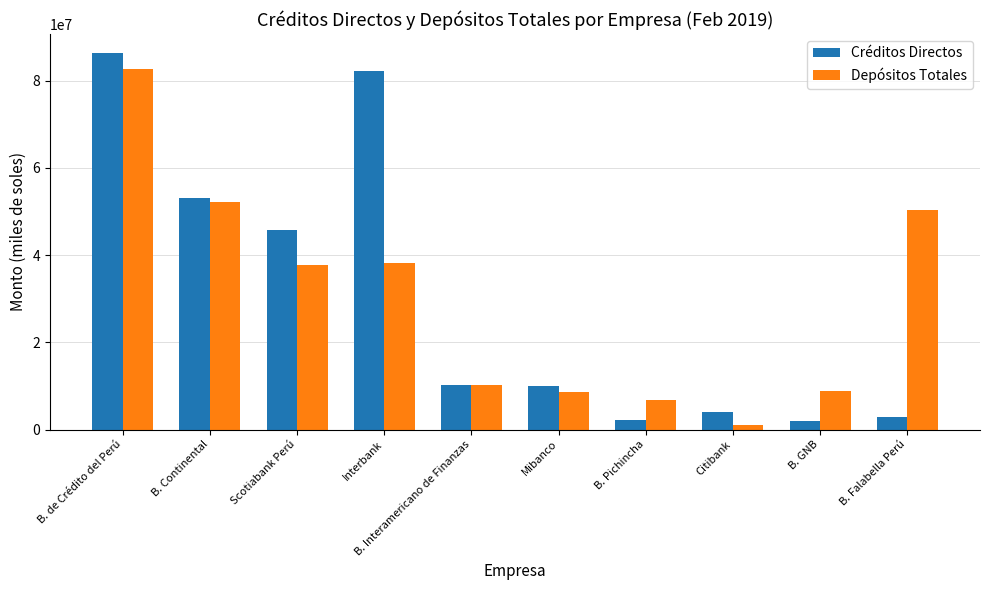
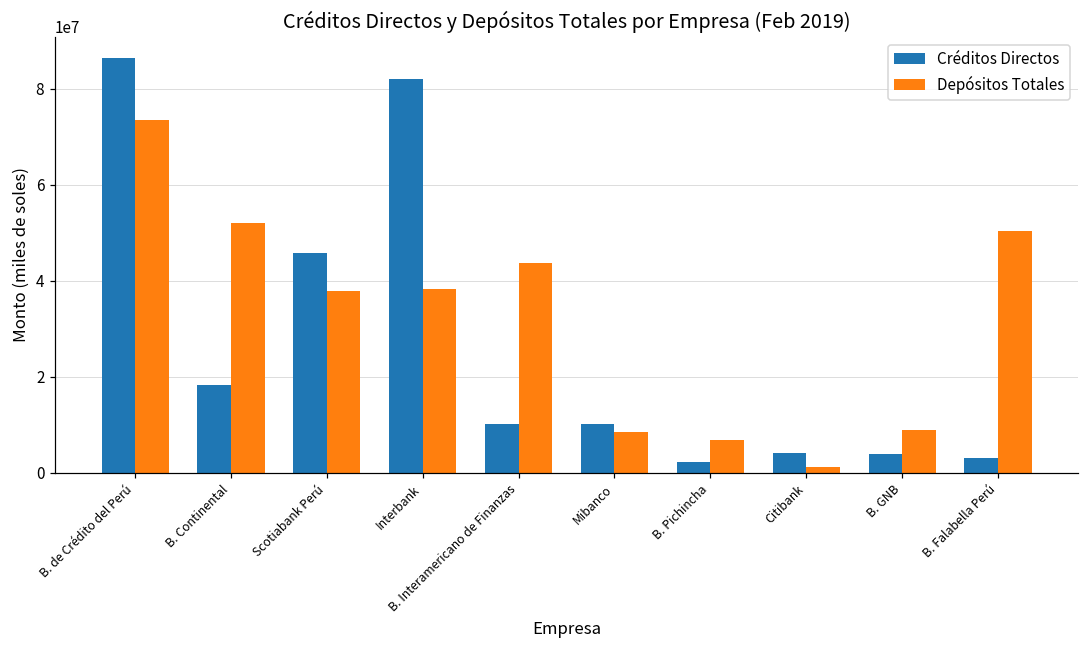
  {
    "Créditos Directos": {
      "B. de Crédito del Perú": 86000000,
-     "B. Continental": 53000000,
+     "B. Continental": 18000000,
      "Scotiabank Perú": 46000000,
      "Interbank": 82000000,
      "B. Interamericano de Finanzas": 10000000,
      "Mibanco": 10000000,
      "B. Pichincha": 2000000,
      "Citibank": 4000000,
-     "B. GNB": 2000000,
+     "B. GNB": 4000000,
      "B. Falabella Perú": 3000000
    },
    "Depósitos Totales": {
-     "B. de Crédito del Perú": 83000000,
+     "B. de Crédito del Perú": 74000000,
      "B. Continental": 52000000,
      "Scotiabank Perú": 38000000,
      "Interbank": 38000000,
-     "B. Interamericano de Finanzas": 10000000,
+     "B. Interamericano de Finanzas": 44000000,
      "Mibanco": 9000000,
      "B. Pichincha": 7000000,
      "Citibank": 1000000,
      "B. GNB": 9000000,
      "B. Falabella Perú": 50000000
    }
  }
